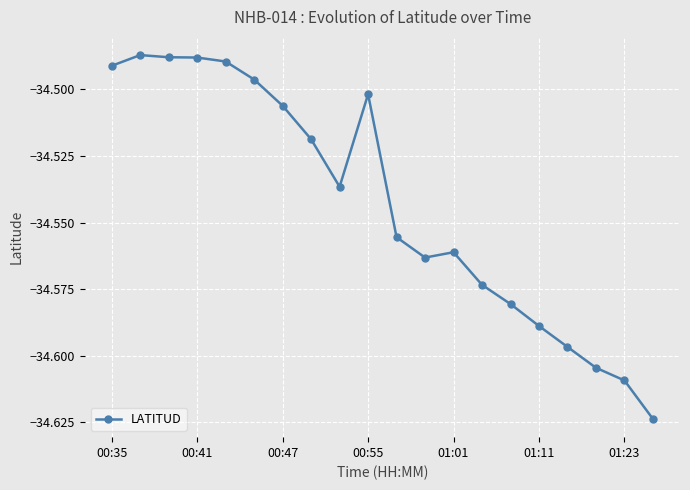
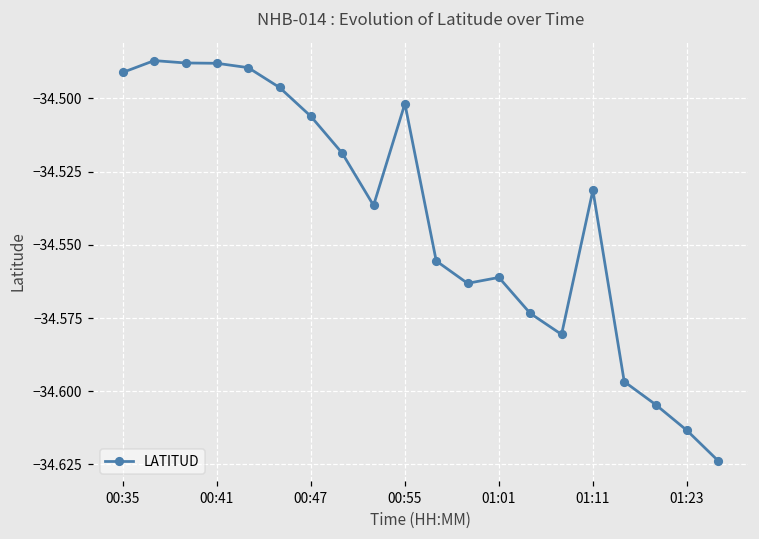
  {
    "00:35": -34.491,
    "00:41": -34.488,
    "00:47": -34.506,
    "00:55": -34.502,
    "01:01": -34.561,
-   "01:11": -34.589,
-   "01:23": -34.609
+   "01:11": -34.531,
+   "01:23": -34.613
  }
